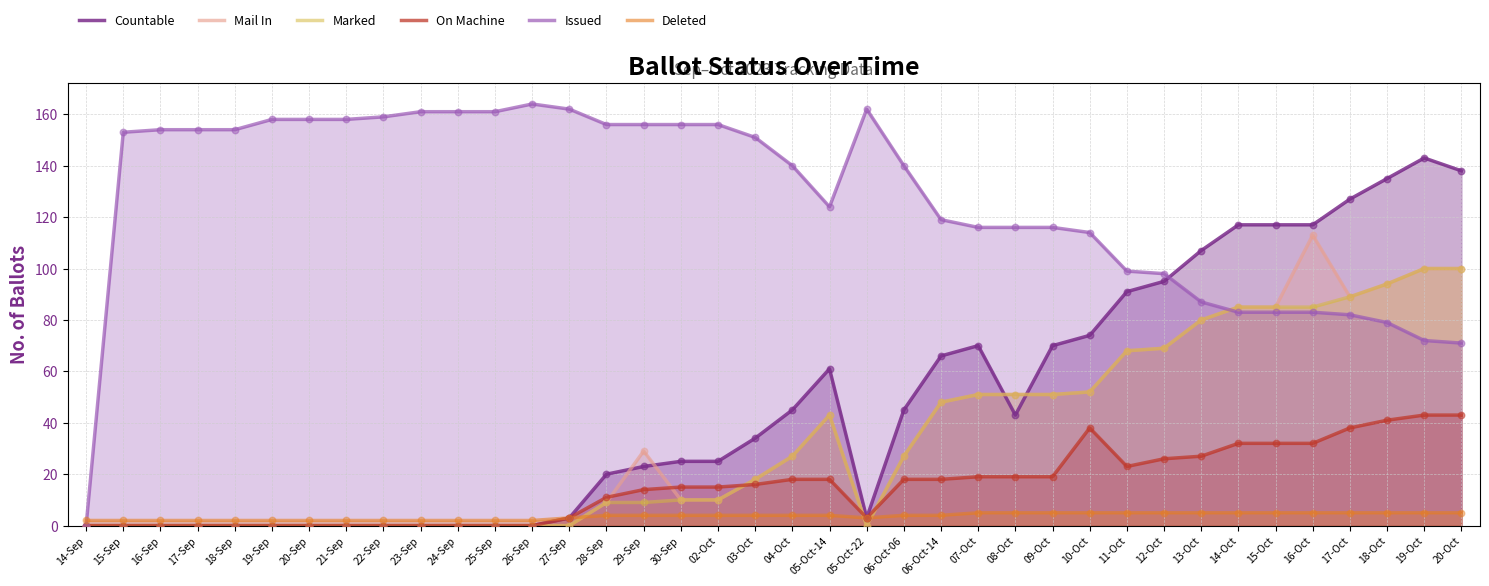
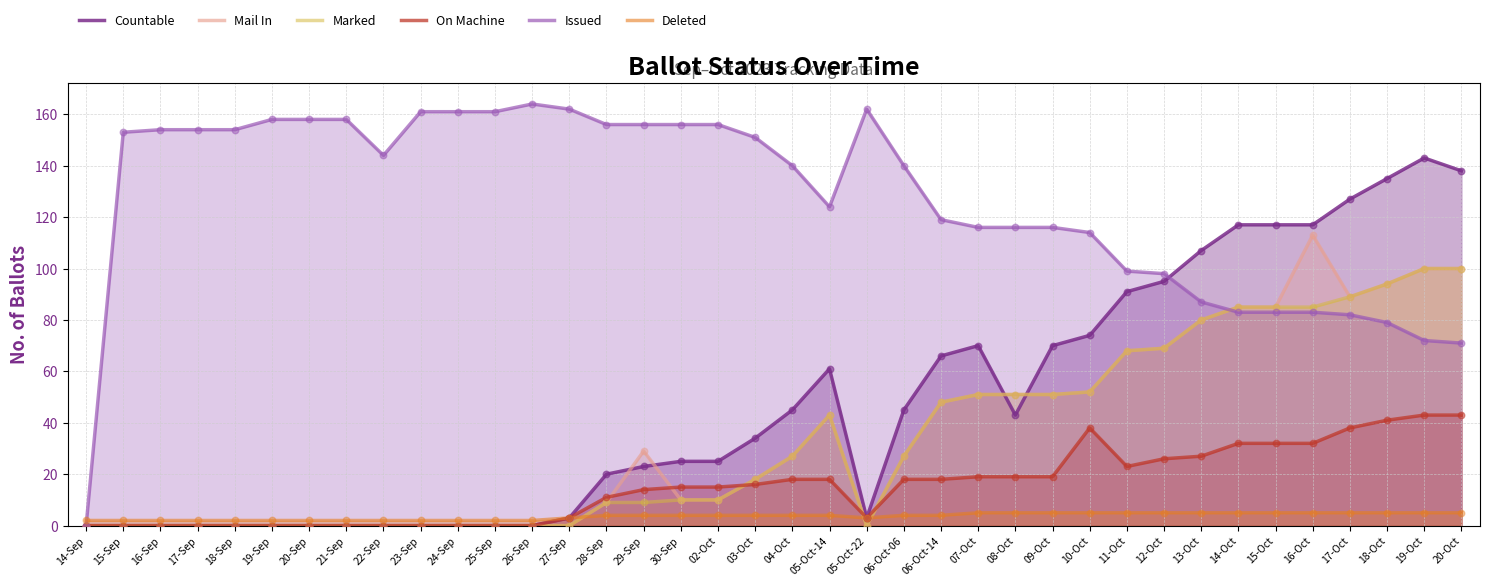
  {
    "Countable": {
      "28-Sep": 20,
      "29-Sep": 23,
      "30-Sep": 25,
      "02-Oct": 25,
      "03-Oct": 34,
      "04-Oct": 45,
      "05-Oct-14": 61,
      "06-Oct-06": 45,
      "06-Oct-14": 66,
      "07-Oct": 70,
      "08-Oct": 43,
      "09-Oct": 70,
      "10-Oct": 74,
      "11-Oct": 91,
      "12-Oct": 95,
      "13-Oct": 107,
      "14-Oct": 117,
      "15-Oct": 117,
      "16-Oct": 117,
      "17-Oct": 127,
      "18-Oct": 135,
      "19-Oct": 143,
      "20-Oct": 138
    },
    "Mail In": {
      "29-Sep": 29,
      "16-Oct": 113
    },
    "Marked": {
      "29-Sep": 9,
      "16-Oct": 85
    },
    "On Machine": {
      "28-Sep": 11,
      "29-Sep": 14,
      "30-Sep": 15,
      "02-Oct": 15,
      "03-Oct": 16,
      "04-Oct": 18,
      "05-Oct-14": 18,
      "06-Oct-06": 18,
      "06-Oct-14": 18,
      "07-Oct": 19,
      "08-Oct": 19,
      "09-Oct": 19,
      "10-Oct": 38,
      "11-Oct": 23,
      "12-Oct": 26,
      "13-Oct": 27,
      "14-Oct": 32,
      "15-Oct": 32,
      "16-Oct": 32,
      "17-Oct": 38,
      "18-Oct": 41,
      "19-Oct": 43,
      "20-Oct": 43
    },
    "Issued": {
      "15-Sep": 153,
      "16-Sep": 154,
      "17-Sep": 154,
      "18-Sep": 154,
      "19-Sep": 158,
      "20-Sep": 158,
      "21-Sep": 158,
-     "22-Sep": 159,
+     "22-Sep": 144,
      "23-Sep": 161,
      "24-Sep": 161,
      "25-Sep": 161,
      "26-Sep": 164,
      "27-Sep": 162,
      "28-Sep": 156,
      "29-Sep": 156,
      "30-Sep": 156,
      "02-Oct": 156,
      "03-Oct": 151,
      "04-Oct": 140,
      "05-Oct-14": 124,
      "05-Oct-22": 162,
      "06-Oct-06": 140,
      "06-Oct-14": 119,
      "07-Oct": 116,
      "08-Oct": 116,
      "09-Oct": 116,
      "10-Oct": 114,
      "11-Oct": 99,
      "12-Oct": 98,
      "13-Oct": 87,
      "14-Oct": 83,
      "15-Oct": 83,
      "16-Oct": 83,
      "17-Oct": 82,
      "18-Oct": 79,
      "19-Oct": 72,
      "20-Oct": 71
    },
    "Deleted": {
      "14-Sep": 2,
      "15-Sep": 2,
      "16-Sep": 2,
      "17-Sep": 2,
      "18-Sep": 2,
      "19-Sep": 2,
      "20-Sep": 2,
      "21-Sep": 2,
      "22-Sep": 2,
      "23-Sep": 2,
      "24-Sep": 2,
      "25-Sep": 2,
      "26-Sep": 2,
      "28-Sep": 4,
      "29-Sep": 4,
      "30-Sep": 4,
      "02-Oct": 4,
      "03-Oct": 4,
      "04-Oct": 4,
      "05-Oct-14": 4,
      "06-Oct-06": 4,
      "06-Oct-14": 4,
      "07-Oct": 5,
      "08-Oct": 5,
      "09-Oct": 5,
      "10-Oct": 5,
      "11-Oct": 5,
      "12-Oct": 5,
      "13-Oct": 5,
      "14-Oct": 5,
      "15-Oct": 5,
      "16-Oct": 5,
      "17-Oct": 5,
      "18-Oct": 5,
      "19-Oct": 5,
      "20-Oct": 5
    }
  }
